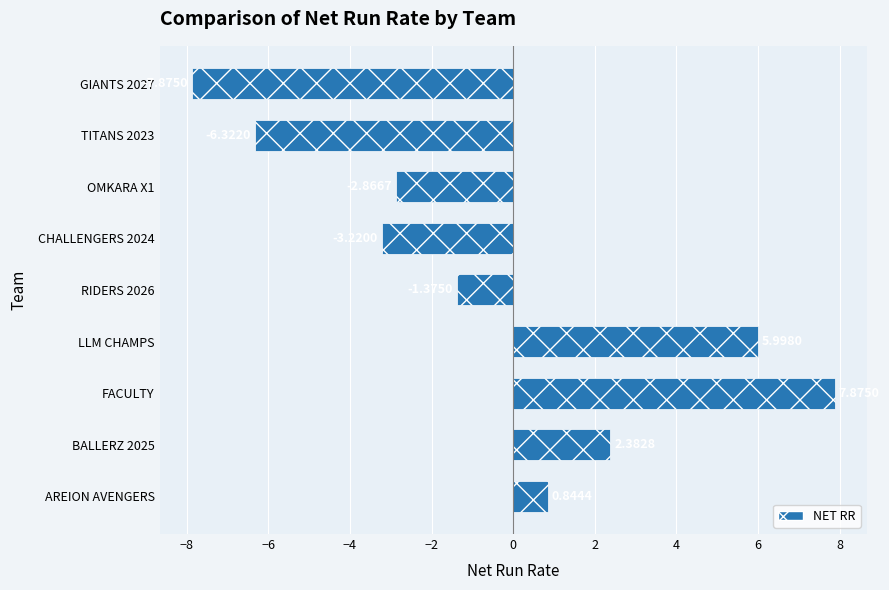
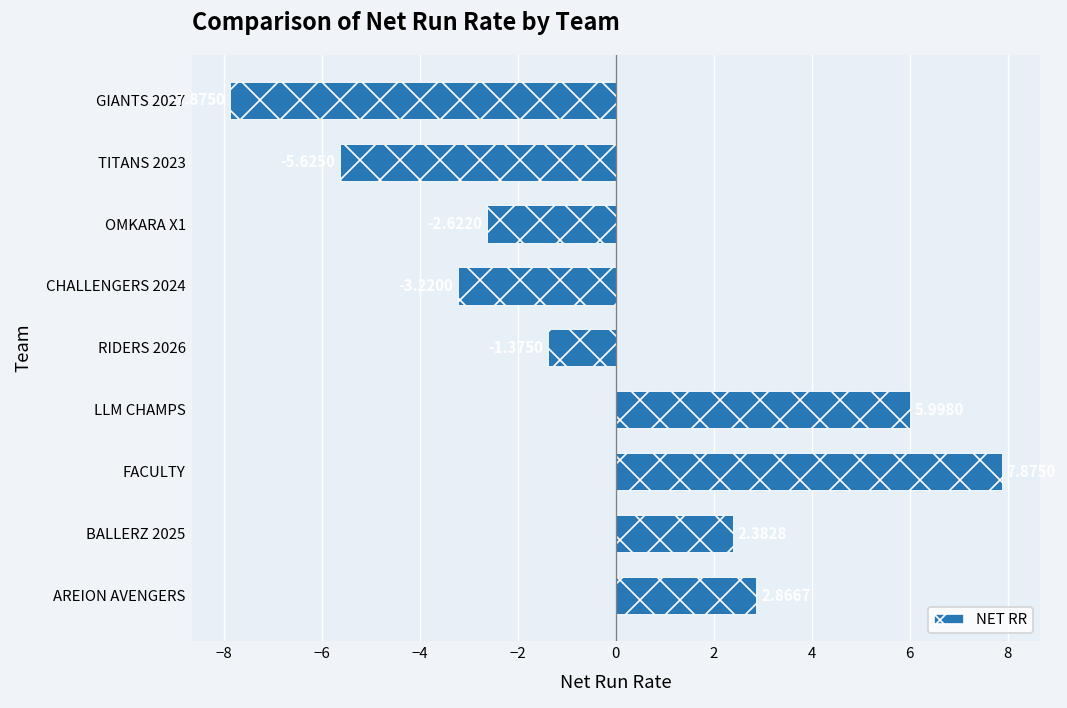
  {
    "GIANTS 2027": -7.9,
-   "TITANS 2023": -6.3,
-   "OMKARA X1": -2.9,
+   "TITANS 2023": -5.6,
+   "OMKARA X1": -2.6,
    "CHALLENGERS 2024": -3.2,
    "RIDERS 2026": -1.4,
    "LLM CHAMPS": 6.0,
    "FACULTY": 7.9,
    "BALLERZ 2025": 2.4,
-   "AREION AVENGERS": 0.8
+   "AREION AVENGERS": 2.9
  }
